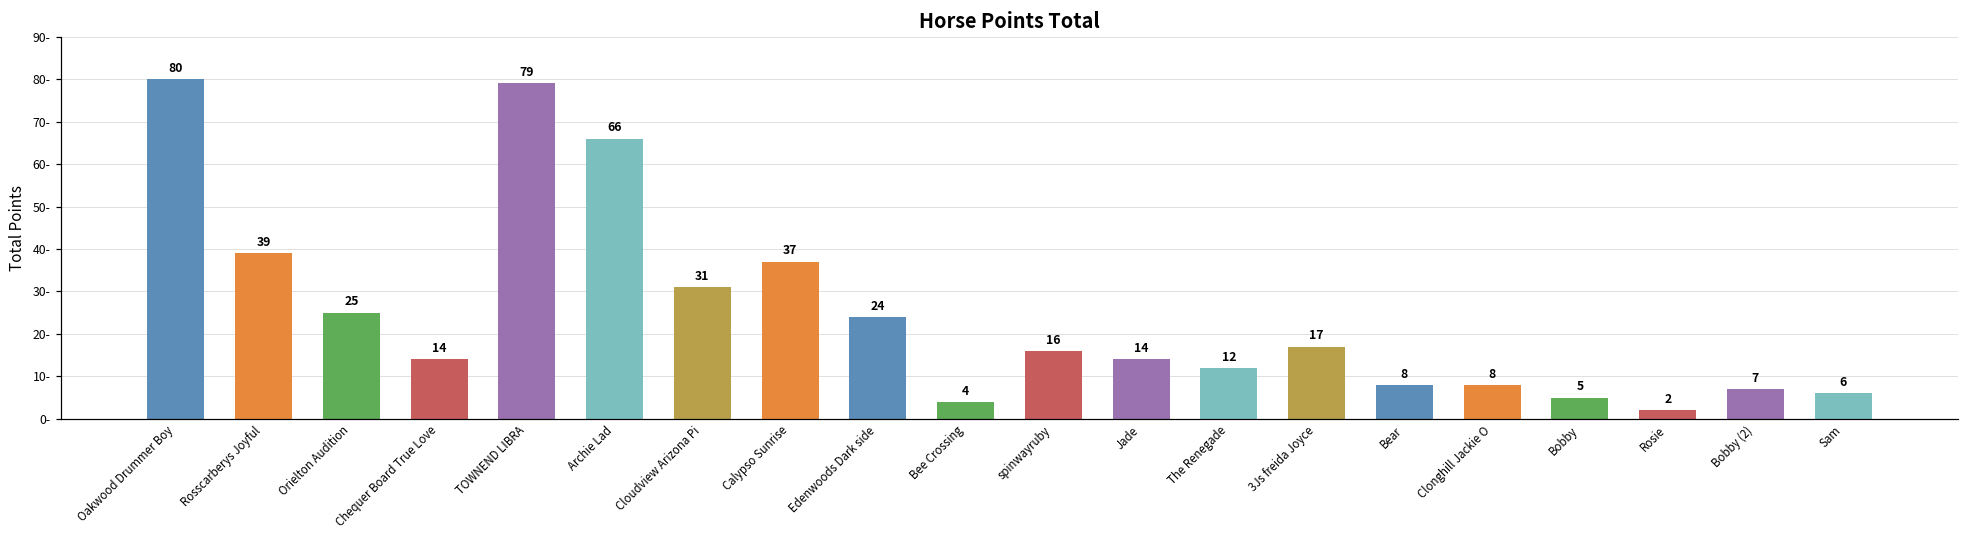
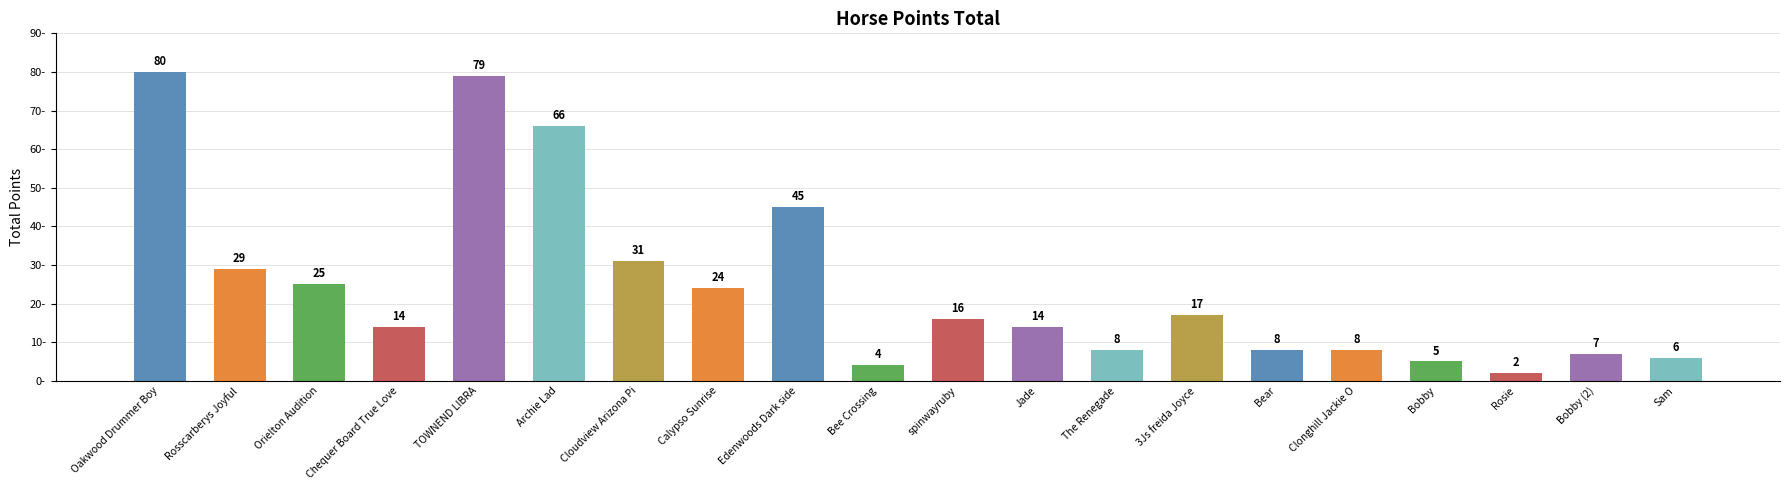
  {
    "Oakwood Drummer Boy": 80,
-   "Rosscarberys Joyful": 39,
+   "Rosscarberys Joyful": 29,
    "Orielton Audition": 25,
    "Chequer Board True Love": 14,
    "TOWNEND LIBRA": 79,
    "Archie Lad": 66,
    "Cloudview Arizona Pi": 31,
-   "Calypso Sunrise": 37,
-   "Edenwoods Dark side": 24,
+   "Calypso Sunrise": 24,
+   "Edenwoods Dark side": 45,
    "Bee Crossing": 4,
    "spinwayruby": 16,
    "Jade": 14,
-   "The Renegade": 12,
+   "The Renegade": 8,
    "3Js freida Joyce": 17,
    "Bear": 8,
    "Clonghill Jackie O": 8,
    "Bobby": 5,
    "Rosie": 2,
    "Bobby (2)": 7,
    "Sam": 6
  }
